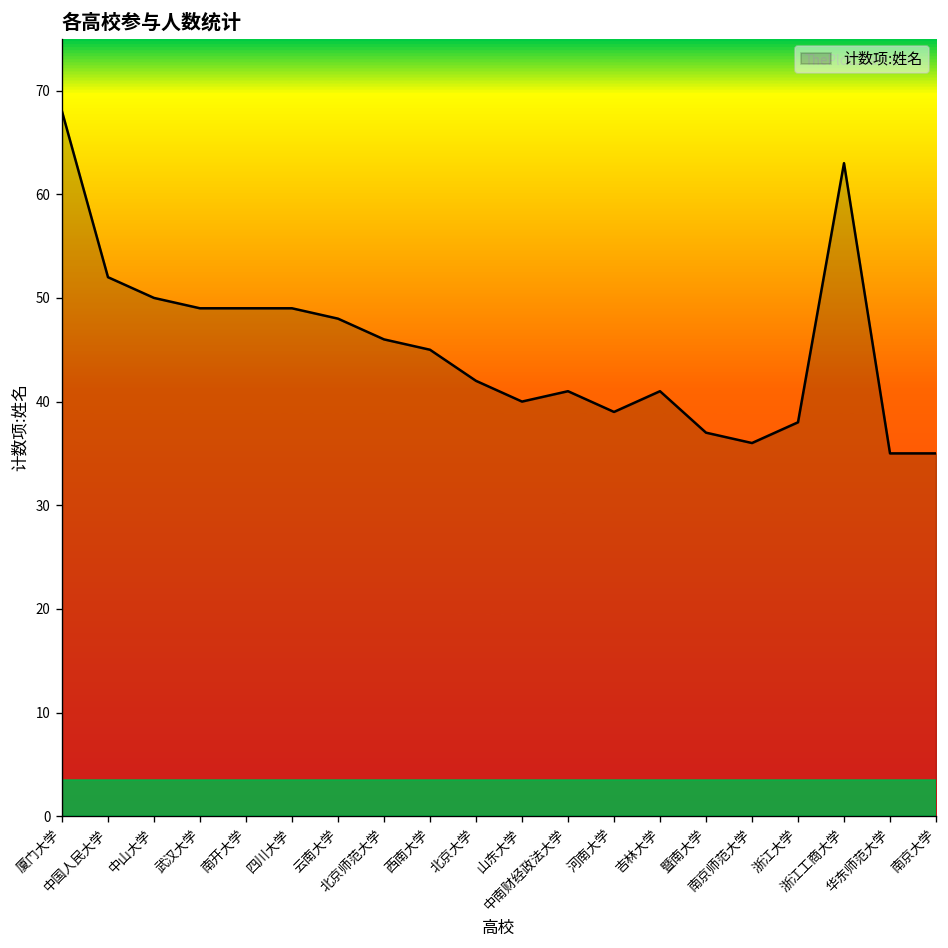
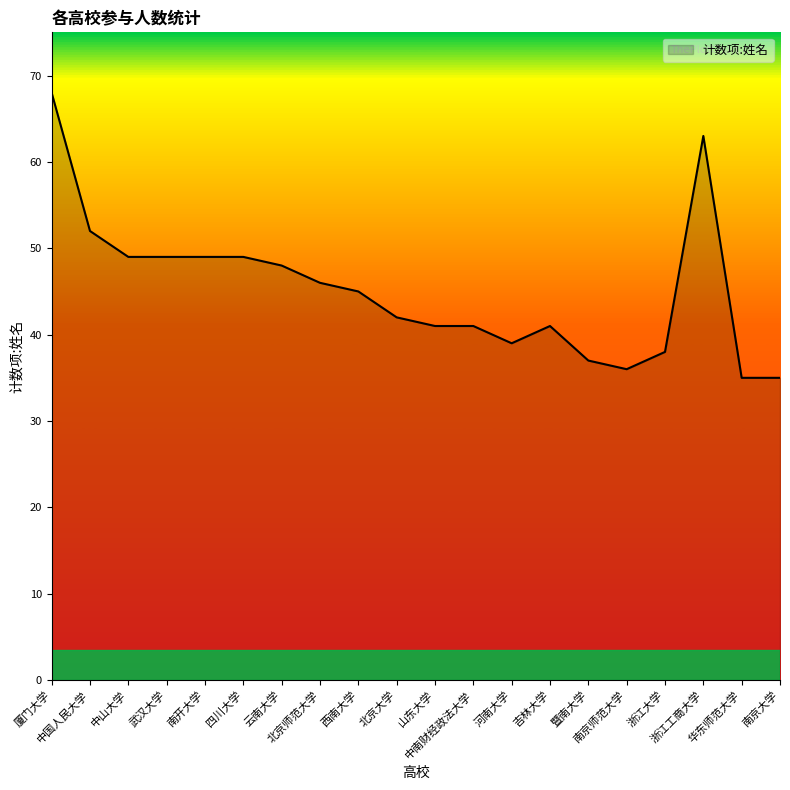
  {
    "厦门大学": 68,
    "中国人民大学": 52,
-   "中山大学": 50,
+   "中山大学": 49,
    "武汉大学": 49,
    "南开大学": 49,
    "四川大学": 49,
    "云南大学": 48,
    "北京师范大学": 46,
    "西南大学": 45,
    "北京大学": 42,
-   "山东大学": 40,
+   "山东大学": 41,
    "中南财经政法大学": 41,
    "河南大学": 39,
    "吉林大学": 41,
    "暨南大学": 37,
    "南京师范大学": 36,
    "浙江大学": 38,
    "浙江工商大学": 63,
    "华东师范大学": 35,
    "南京大学": 35
  }
